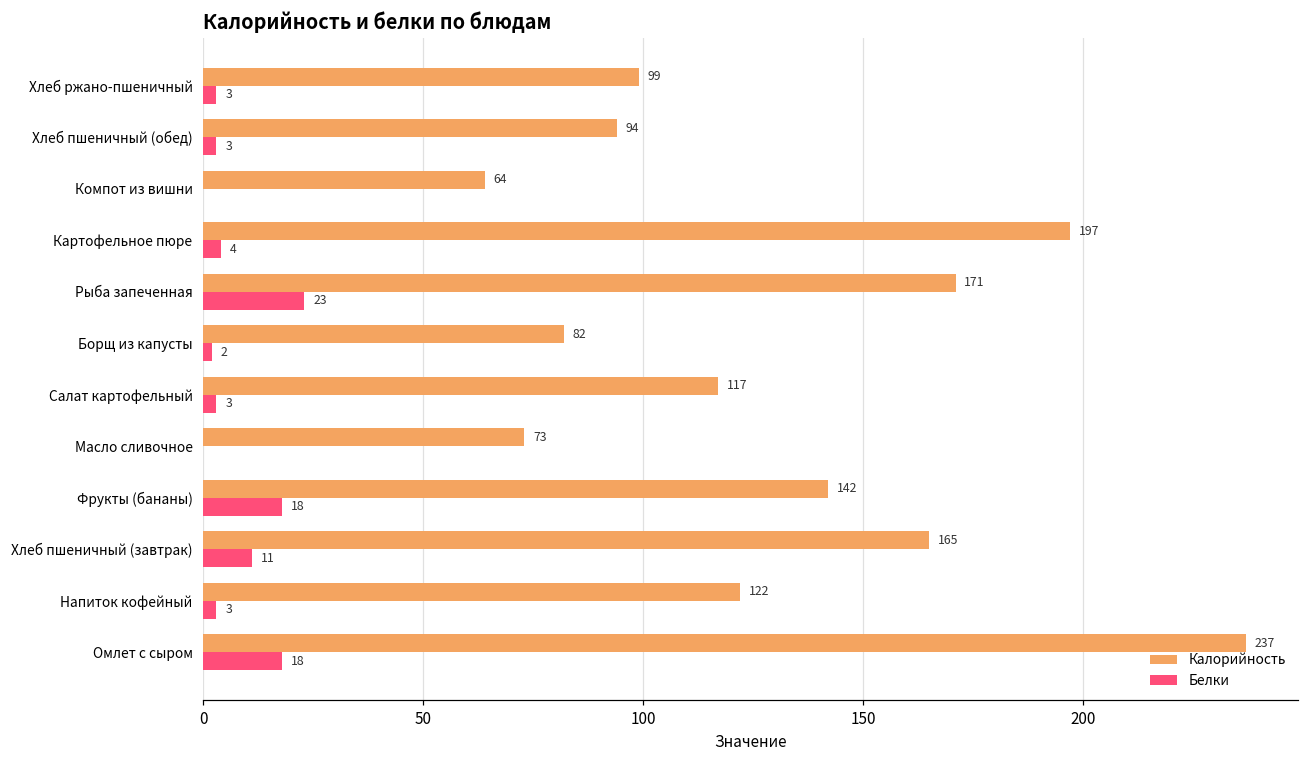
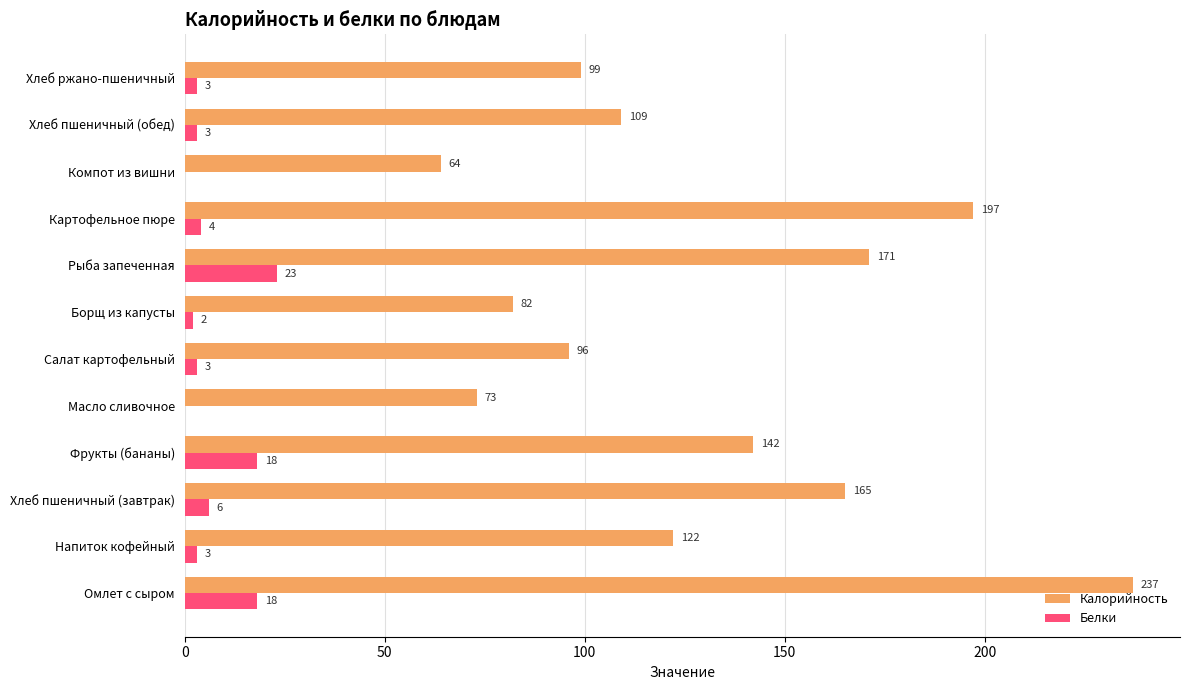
  {
    "Калорийность": {
      "Хлеб ржано-пшеничный": 99,
-     "Хлеб пшеничный (обед)": 94,
+     "Хлеб пшеничный (обед)": 109,
      "Компот из вишни": 64,
      "Картофельное пюре": 197,
      "Рыба запеченная": 171,
      "Борщ из капусты": 82,
-     "Салат картофельный": 117,
+     "Салат картофельный": 96,
      "Масло сливочное": 73,
      "Фрукты (бананы)": 142,
      "Хлеб пшеничный (завтрак)": 165,
      "Напиток кофейный": 122,
      "Омлет с сыром": 237
    },
    "Белки": {
      "Хлеб ржано-пшеничный": 3,
      "Хлеб пшеничный (обед)": 3,
      "Картофельное пюре": 4,
      "Рыба запеченная": 23,
      "Борщ из капусты": 2,
      "Салат картофельный": 3,
      "Фрукты (бананы)": 18,
-     "Хлеб пшеничный (завтрак)": 11,
+     "Хлеб пшеничный (завтрак)": 6,
      "Напиток кофейный": 3,
      "Омлет с сыром": 18
    }
  }
